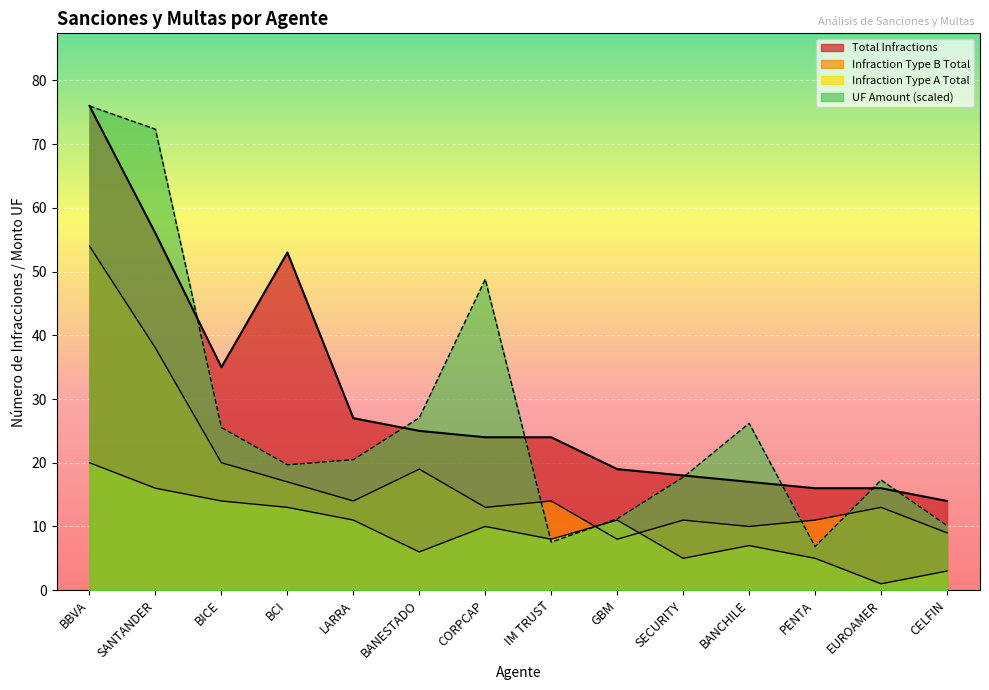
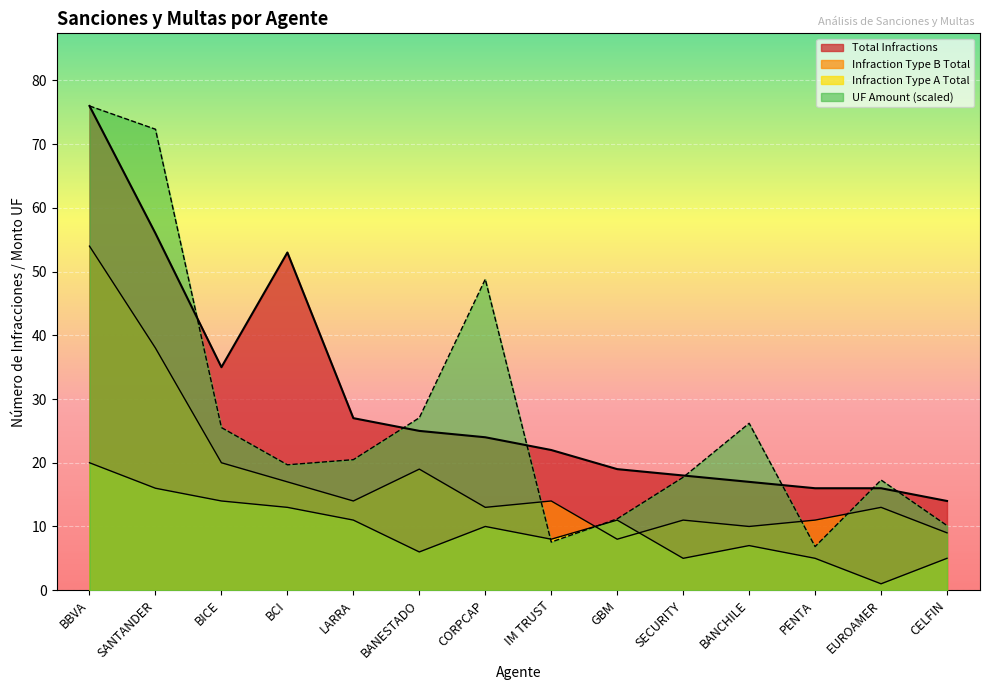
  {
    "Total Infractions": {
      "SANTANDER": 56,
      "BICE": 35,
      "BCI": 53,
      "LARRA": 27,
      "BANESTADO": 25,
      "CORPCAP": 24,
-     "IM TRUST": 24,
+     "IM TRUST": 22,
      "GBM": 19,
      "BANCHILE": 17,
      "PENTA": 16,
      "EUROAMER": 16,
      "CELFIN": 14
    },
    "Infraction Type B Total": {
      "BBVA": 54,
      "SANTANDER": 38,
      "BICE": 20,
      "BCI": 17,
      "LARRA": 14,
      "BANESTADO": 19,
      "CORPCAP": 13,
      "IM TRUST": 14,
      "GBM": 8,
      "SECURITY": 11,
      "BANCHILE": 10,
      "PENTA": 11,
      "EUROAMER": 13,
      "CELFIN": 9
    },
    "Infraction Type A Total": {
      "BBVA": 20,
      "SANTANDER": 16,
      "BICE": 14,
      "BCI": 13,
      "LARRA": 11,
      "BANESTADO": 6,
      "CORPCAP": 10,
      "IM TRUST": 8,
      "SECURITY": 5,
      "BANCHILE": 7,
      "PENTA": 5,
      "EUROAMER": 1,
-     "CELFIN": 3
+     "CELFIN": 5
    },
    "UF Amount (scaled)": {
      "SANTANDER": 72,
      "BICE": 26,
      "BCI": 20,
      "LARRA": 20,
      "BANESTADO": 27,
      "CORPCAP": 49,
      "IM TRUST": 8,
      "BANCHILE": 26,
      "PENTA": 7,
      "EUROAMER": 17,
      "CELFIN": 10
    }
  }
